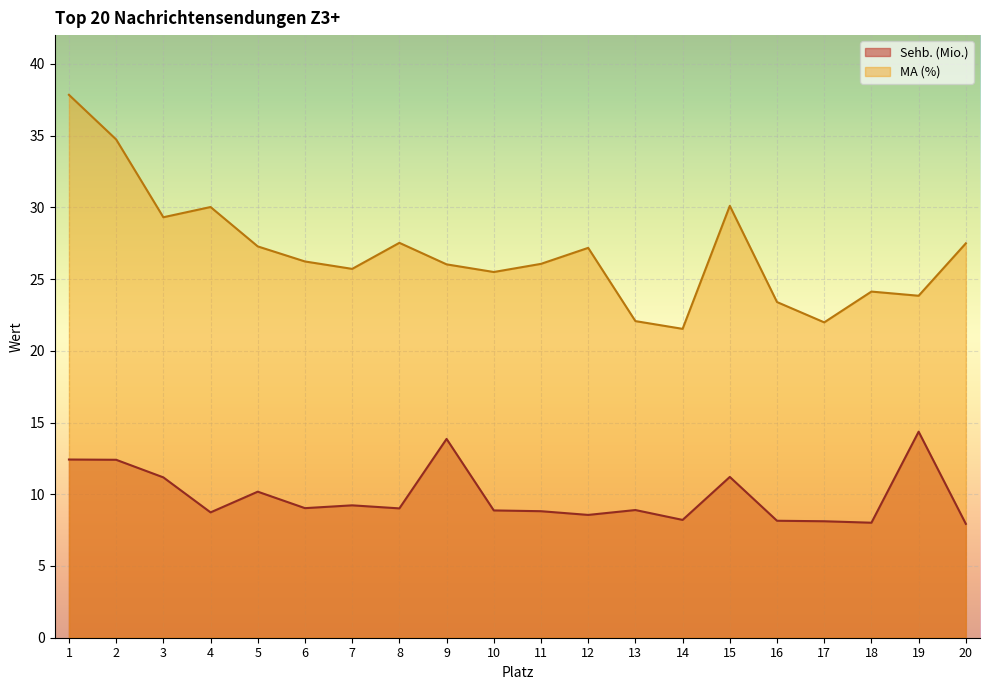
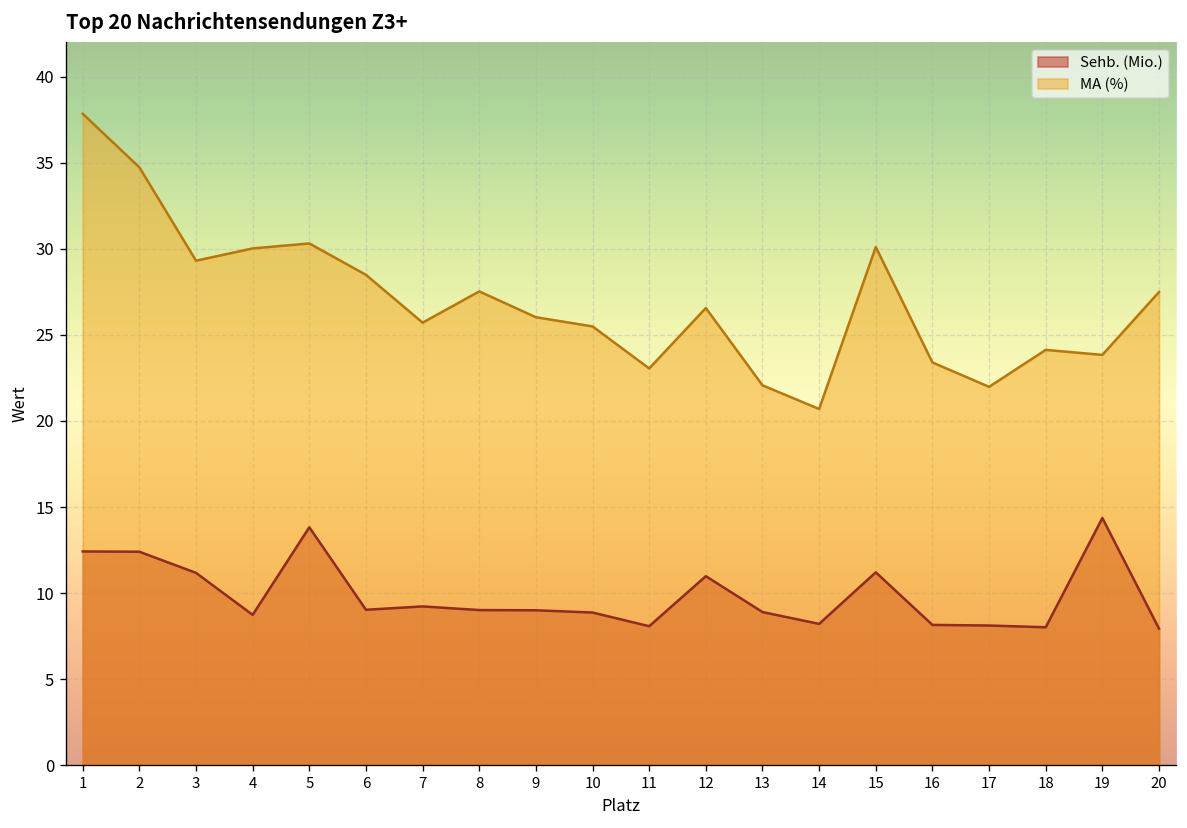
  {
    "Sehb. (Mio.)": {
      "1": 12.4,
      "2": 12.4,
      "3": 11.2,
      "4": 8.7,
-     "5": 10.2,
+     "5": 13.8,
      "6": 9.0,
      "7": 9.2,
      "8": 9.0,
-     "9": 13.9,
+     "9": 9.0,
      "10": 8.9,
-     "11": 8.8,
-     "12": 8.6,
+     "11": 8.1,
+     "12": 11.0,
      "13": 8.9,
      "14": 8.2,
      "15": 11.2,
      "16": 8.2,
      "17": 8.1,
      "18": 8.0,
      "19": 14.4,
      "20": 7.9
    },
    "MA (%)": {
      "1": 37.8,
      "2": 34.7,
      "3": 29.3,
      "4": 30.0,
-     "5": 27.3,
-     "6": 26.2,
+     "5": 30.3,
+     "6": 28.5,
      "7": 25.7,
      "8": 27.5,
      "9": 26.0,
      "10": 25.5,
-     "11": 26.1,
-     "12": 27.2,
+     "11": 23.0,
+     "12": 26.6,
      "13": 22.1,
-     "14": 21.5,
+     "14": 20.7,
      "15": 30.1,
      "16": 23.4,
      "17": 22.0,
      "18": 24.1,
      "19": 23.8,
      "20": 27.5
    }
  }
